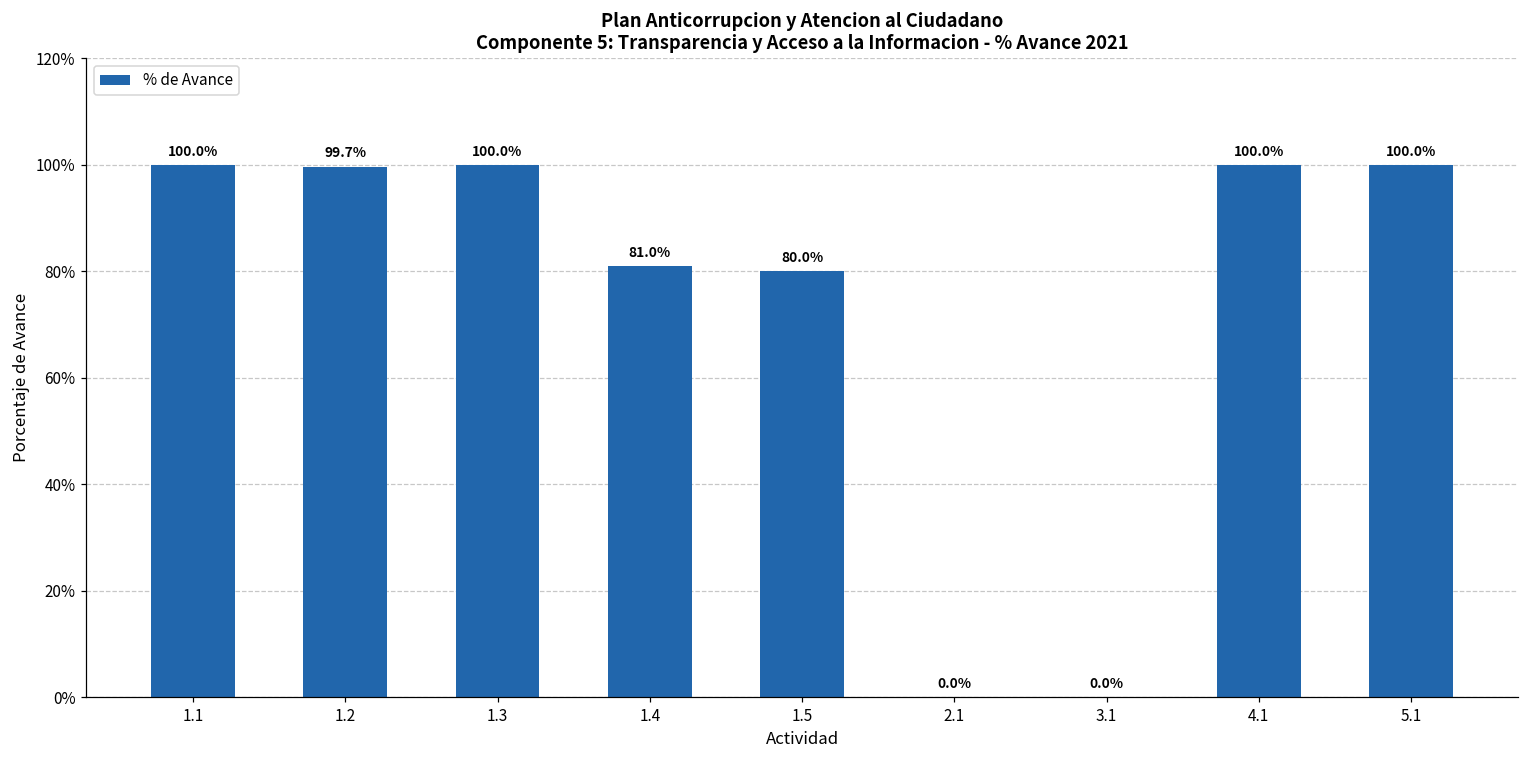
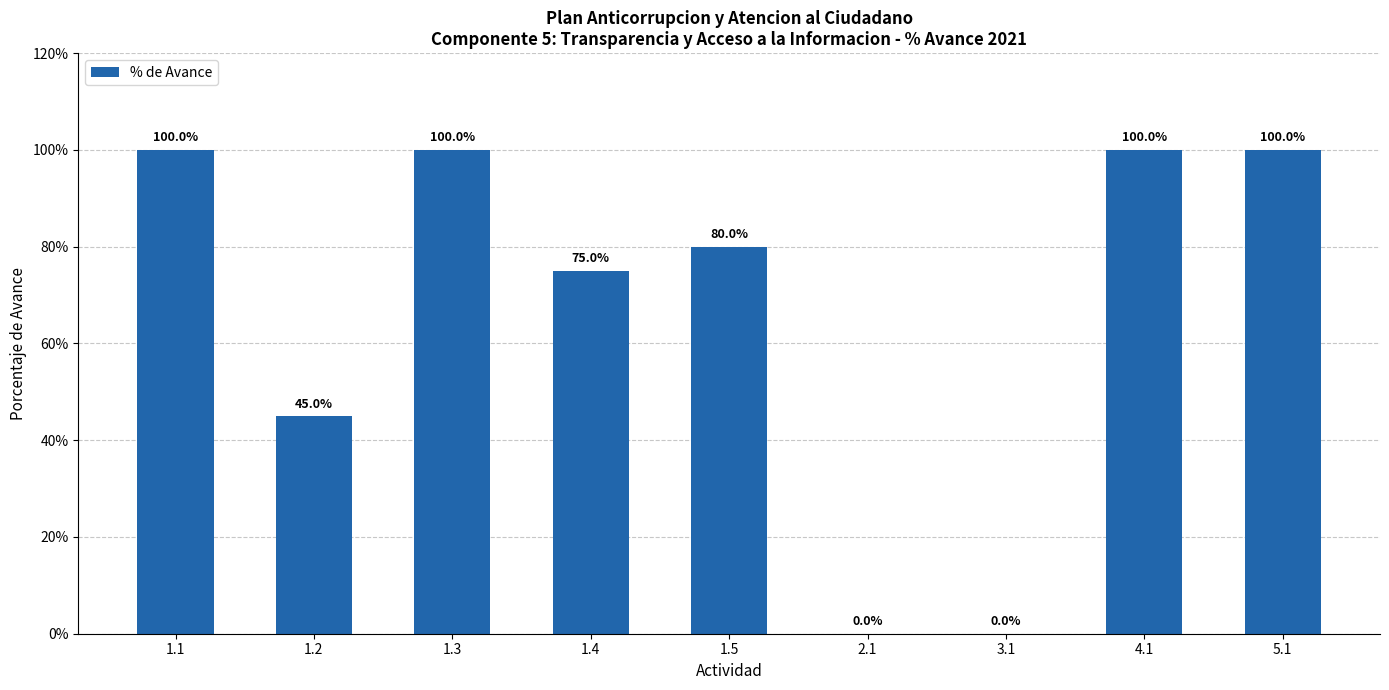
  {
    "1.1": "100.0%",
-   "1.2": "99.7%",
+   "1.2": "45.0%",
    "1.3": "100.0%",
-   "1.4": "81.0%",
+   "1.4": "75.0%",
    "1.5": "80.0%",
    "2.1": "0.0%",
    "3.1": "0.0%",
    "4.1": "100.0%",
    "5.1": "100.0%"
  }
